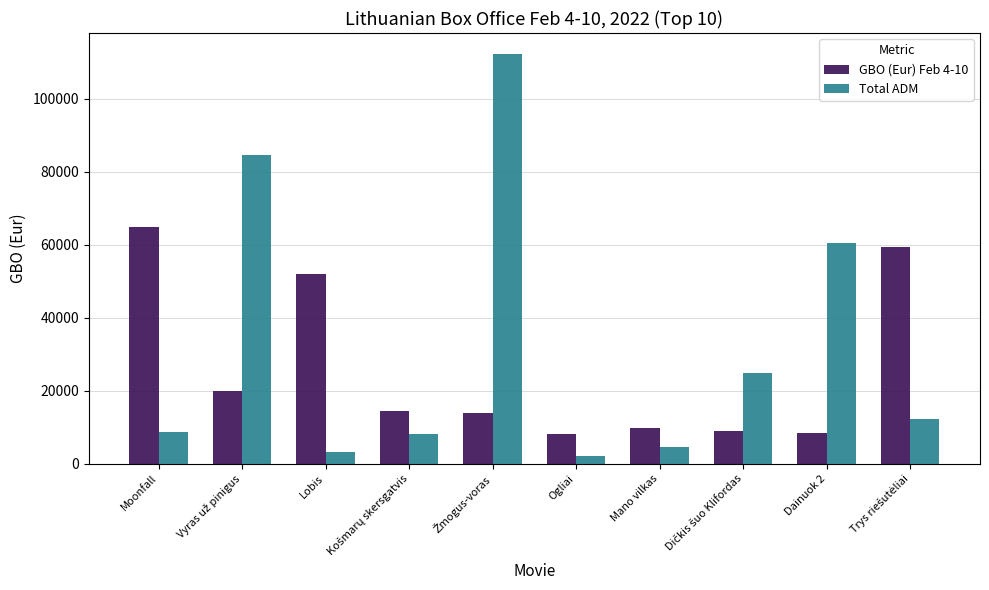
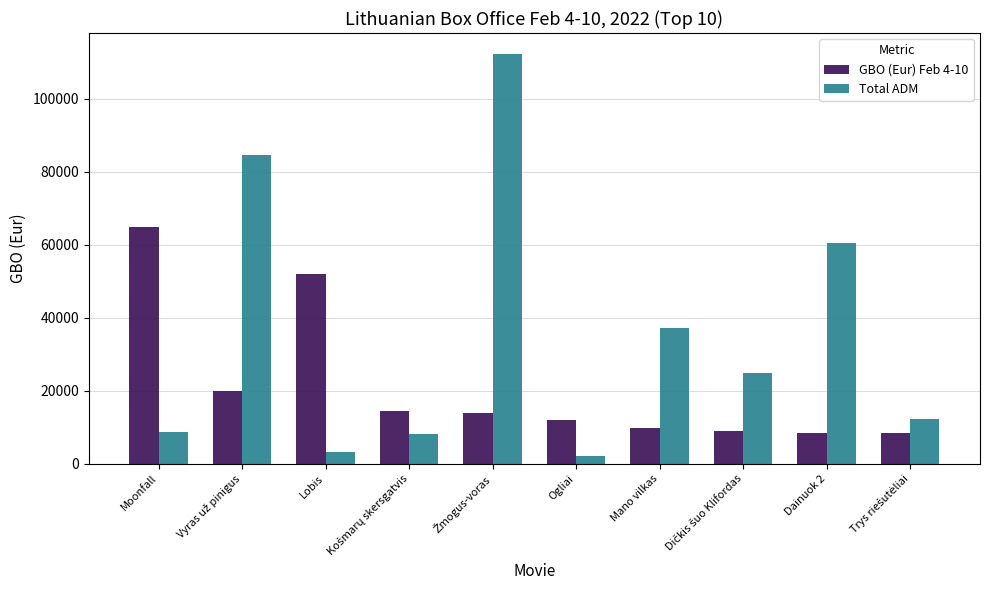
  {
    "GBO (Eur) Feb 4-10": {
      "Moonfall": 65000,
      "Vyras už pinigus": 20000,
      "Lobis": 52000,
      "Košmarų skersgatvis": 14000,
      "Žmogus-voras": 14000,
-     "Ogliai": 8000,
+     "Ogliai": 12000,
      "Mano vilkas": 10000,
      "Dičkis šuo Klifordas": 9000,
      "Dainuok 2": 8000,
-     "Trys riešutėliai": 60000
+     "Trys riešutėliai": 8000
    },
    "Total ADM": {
      "Moonfall": 9000,
      "Vyras už pinigus": 85000,
      "Lobis": 3000,
      "Košmarų skersgatvis": 8000,
      "Žmogus-voras": 112000,
      "Ogliai": 2000,
-     "Mano vilkas": 5000,
+     "Mano vilkas": 37000,
      "Dičkis šuo Klifordas": 25000,
      "Dainuok 2": 61000,
      "Trys riešutėliai": 12000
    }
  }
